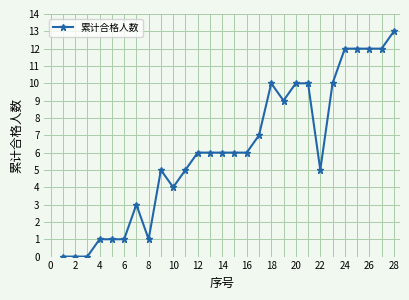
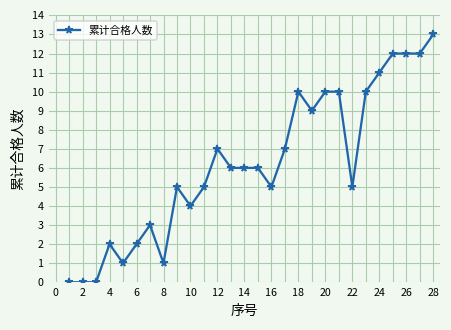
  {
    "2": 0,
-   "4": 1,
-   "6": 1,
+   "4": 2,
+   "6": 2,
    "8": 1,
    "10": 4,
-   "12": 6,
+   "12": 7,
    "14": 6,
-   "16": 6,
+   "16": 5,
    "18": 10,
    "20": 10,
    "22": 5,
-   "24": 12,
+   "24": 11,
    "26": 12,
    "28": 13
  }
